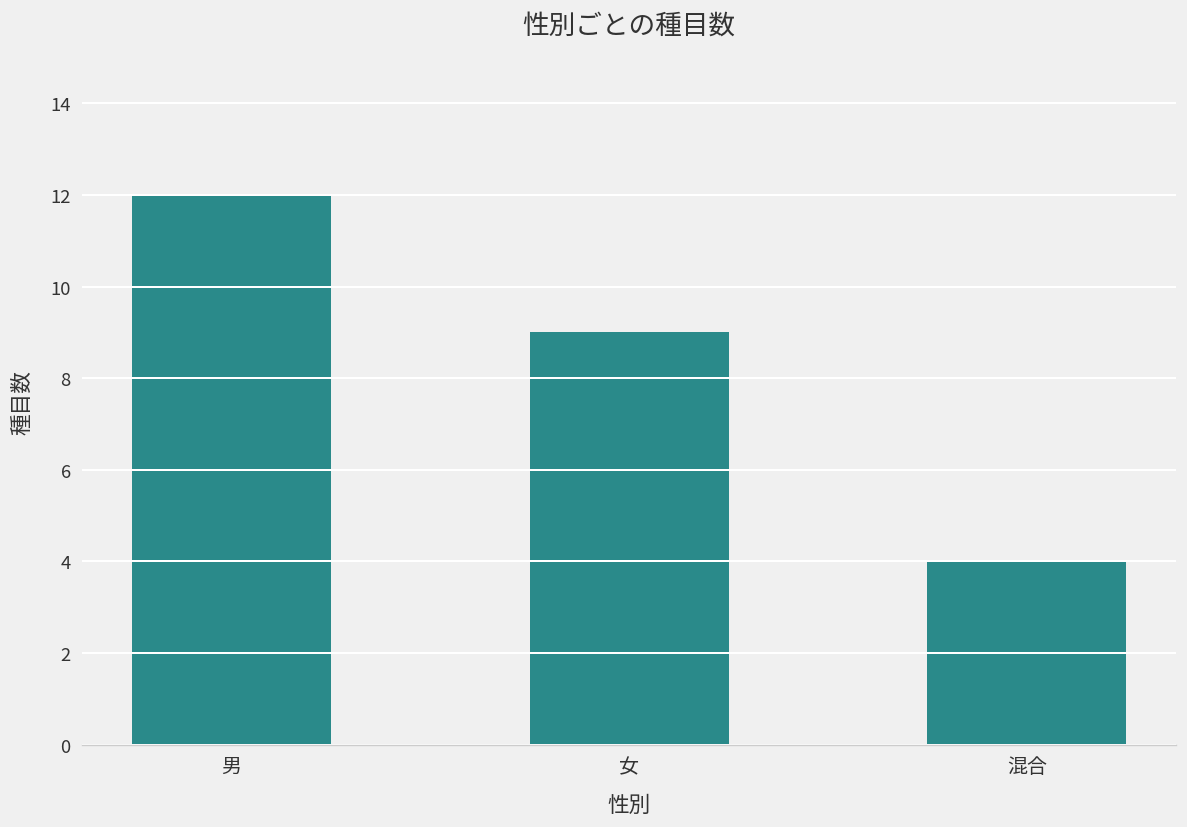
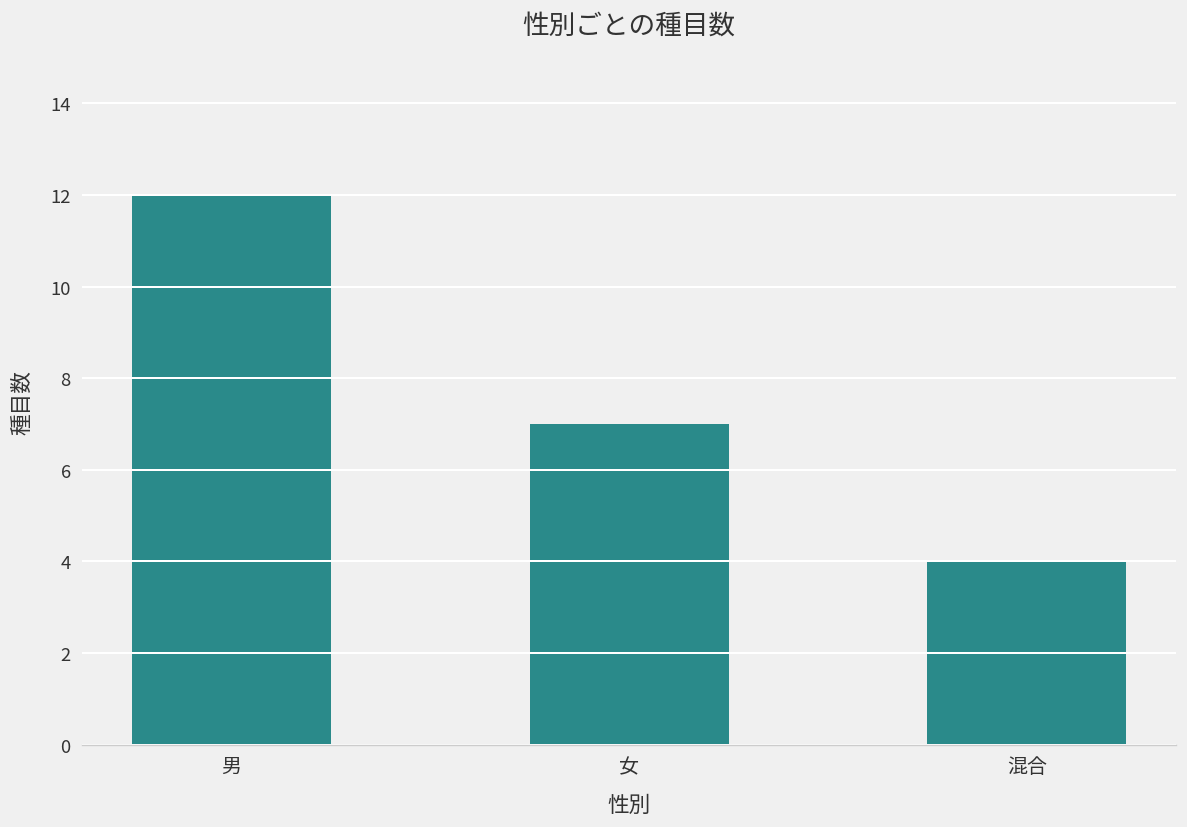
  {
    "男": 12,
-   "女": 9,
+   "女": 7,
    "混合": 4
  }
